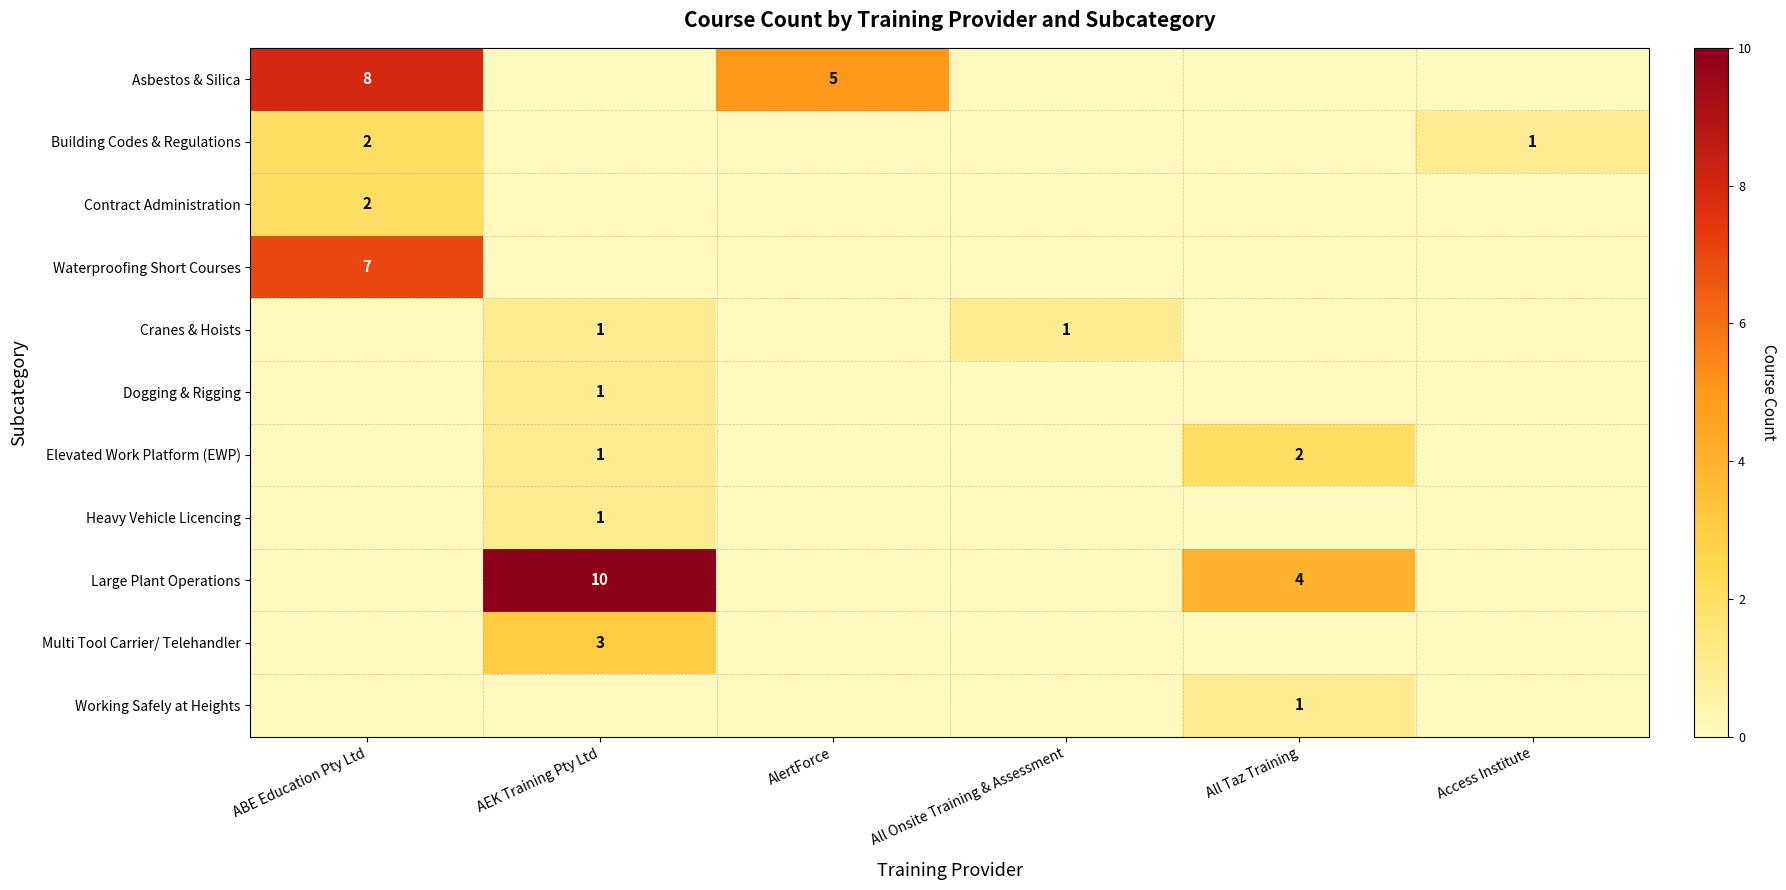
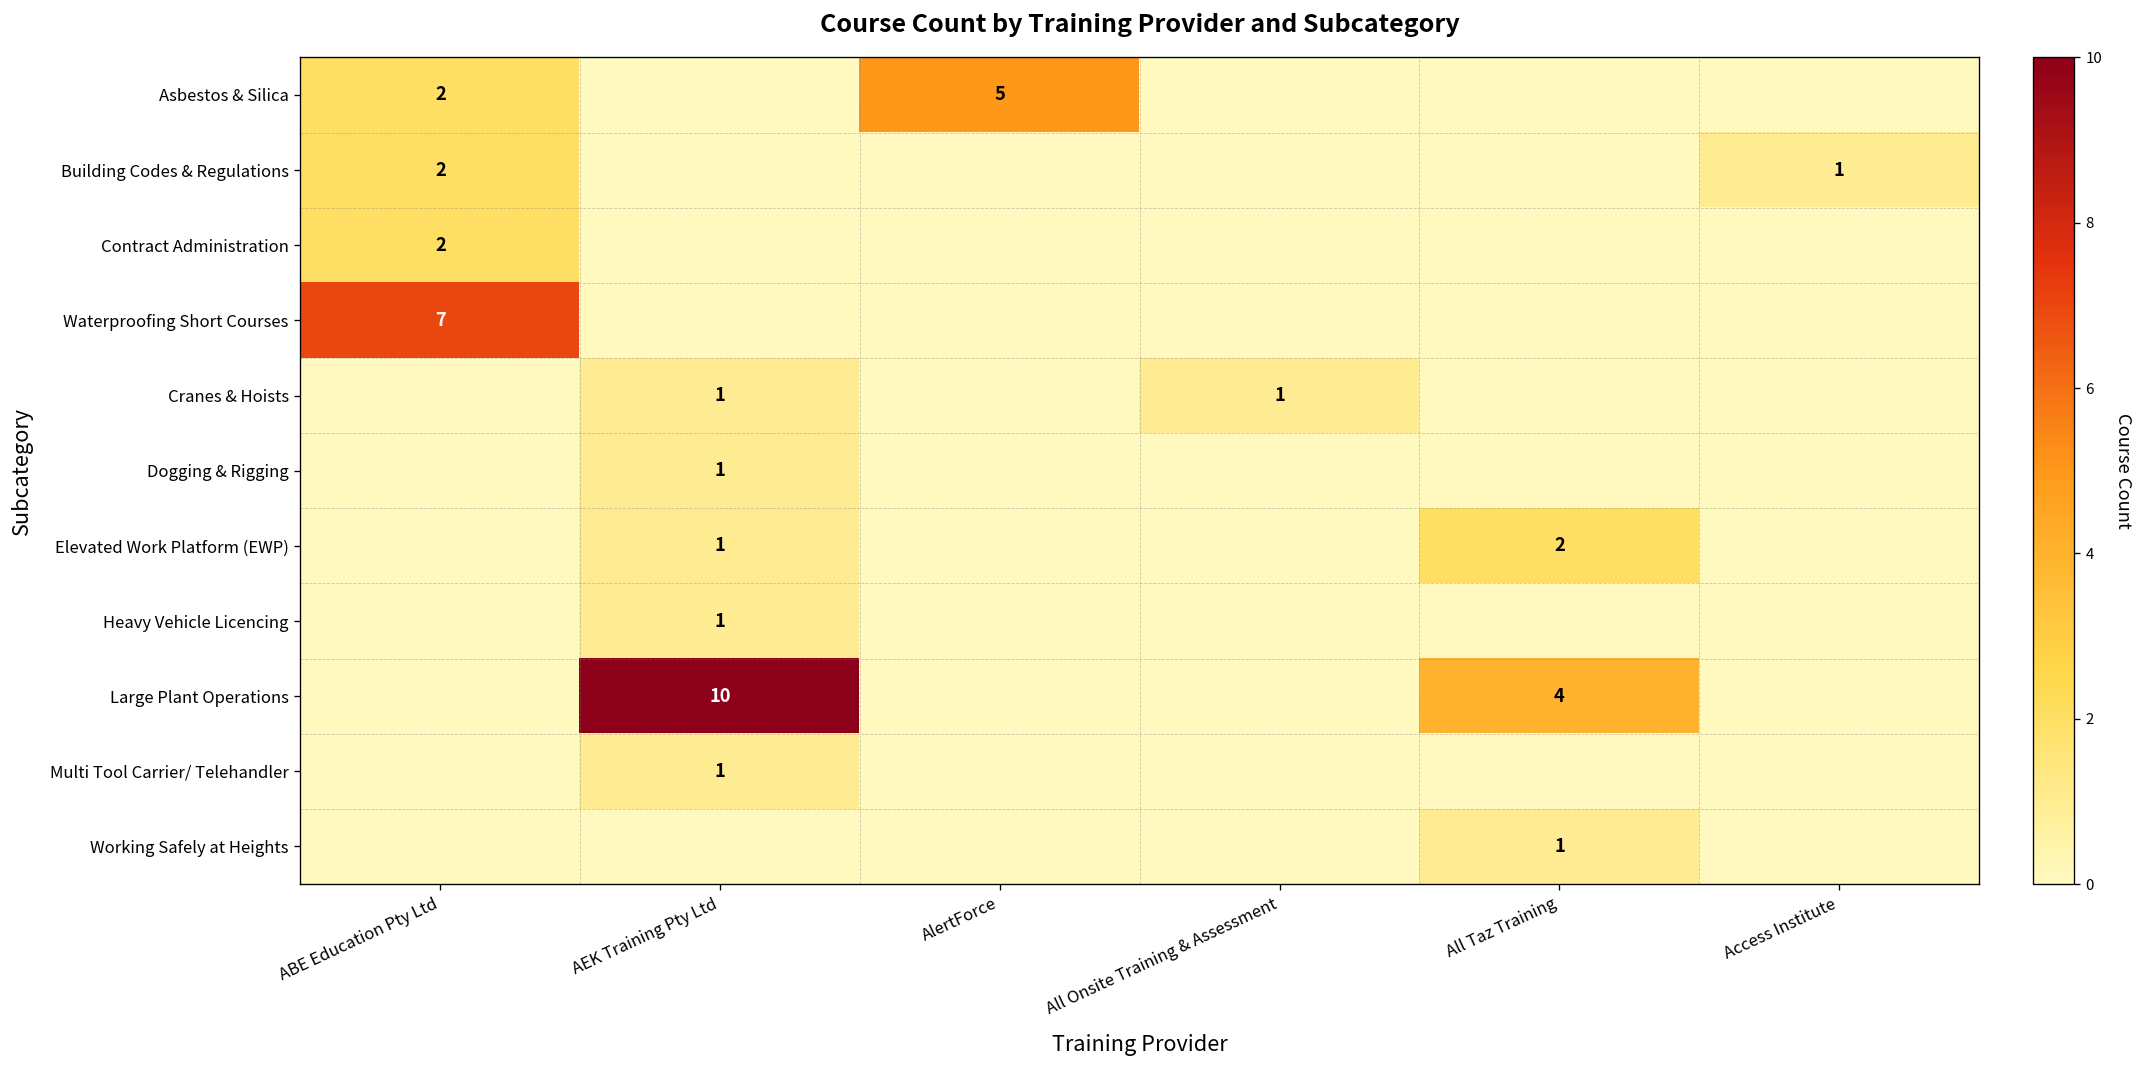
  {
    "Asbestos & Silica": {
-     "ABE Education Pty Ltd": 8,
+     "ABE Education Pty Ltd": 2,
      "AlertForce": 5
    },
    "Building Codes & Regulations": {
      "ABE Education Pty Ltd": 2,
      "Access Institute": 1
    },
    "Contract Administration": {
      "ABE Education Pty Ltd": 2
    },
    "Waterproofing Short Courses": {
      "ABE Education Pty Ltd": 7
    },
    "Cranes & Hoists": {
      "AEK Training Pty Ltd": 1,
      "All Onsite Training & Assessment": 1
    },
    "Dogging & Rigging": {
      "AEK Training Pty Ltd": 1
    },
    "Elevated Work Platform (EWP)": {
      "AEK Training Pty Ltd": 1,
      "All Taz Training": 2
    },
    "Heavy Vehicle Licencing": {
      "AEK Training Pty Ltd": 1
    },
    "Large Plant Operations": {
      "AEK Training Pty Ltd": 10,
      "All Taz Training": 4
    },
    "Multi Tool Carrier/ Telehandler": {
-     "AEK Training Pty Ltd": 3
+     "AEK Training Pty Ltd": 1
    },
    "Working Safely at Heights": {
      "All Taz Training": 1
    }
  }
